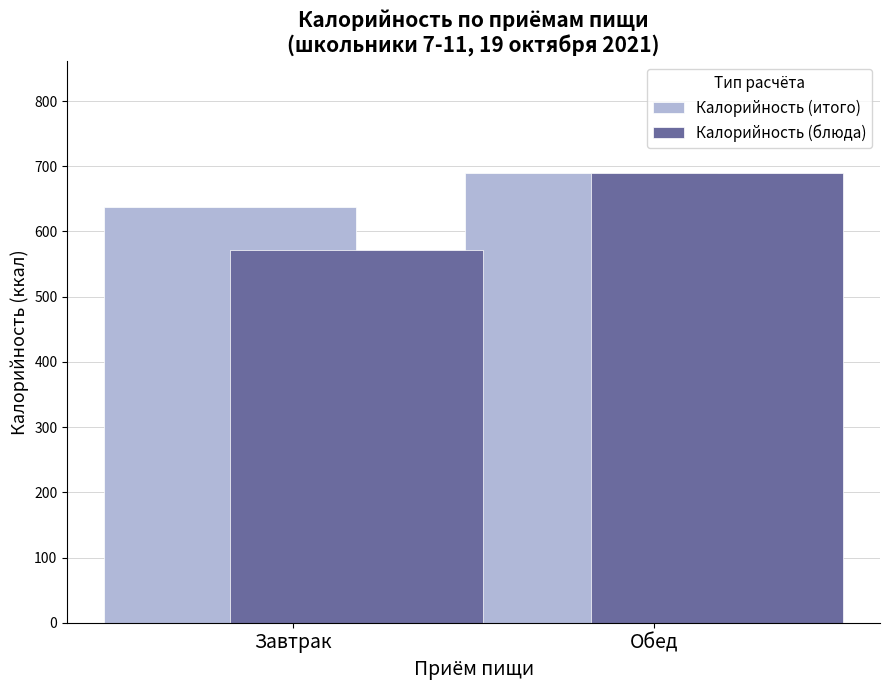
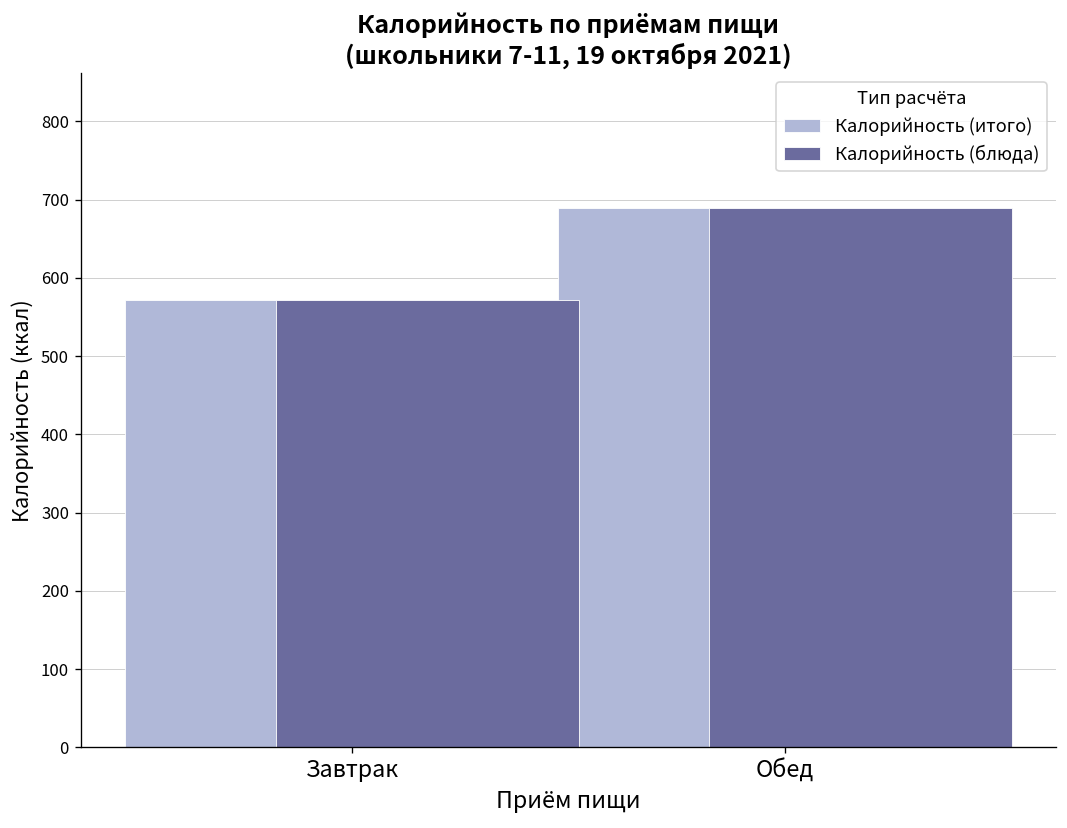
  {
    "Калорийность (итого)": {
-     "Завтрак": 640,
+     "Завтрак": 570,
      "Обед": 690
    },
    "Калорийность (блюда)": {
      "Завтрак": 570,
      "Обед": 690
    }
  }
